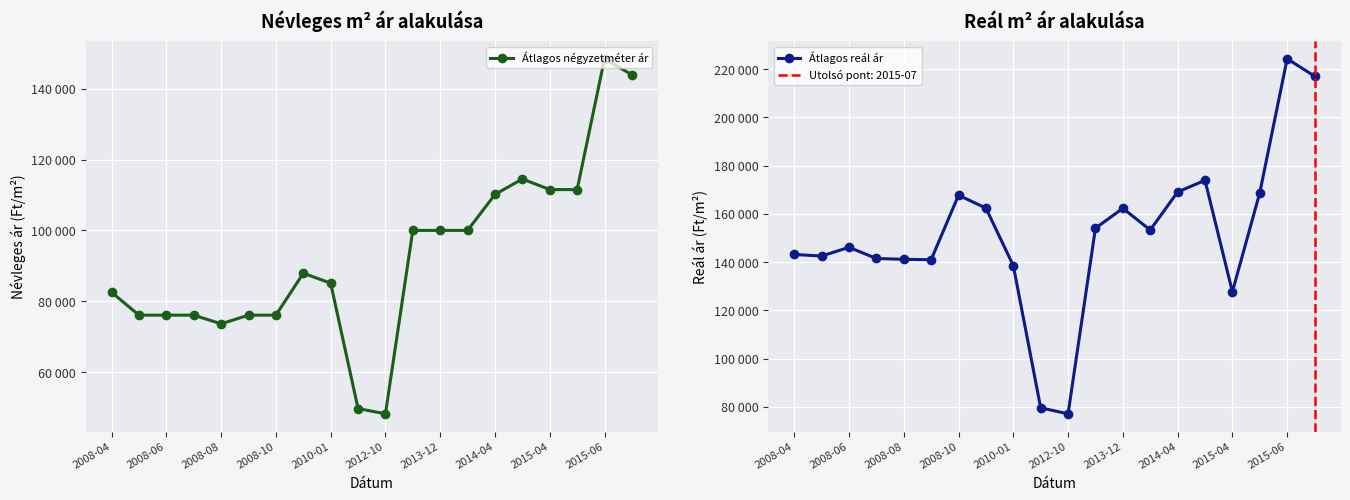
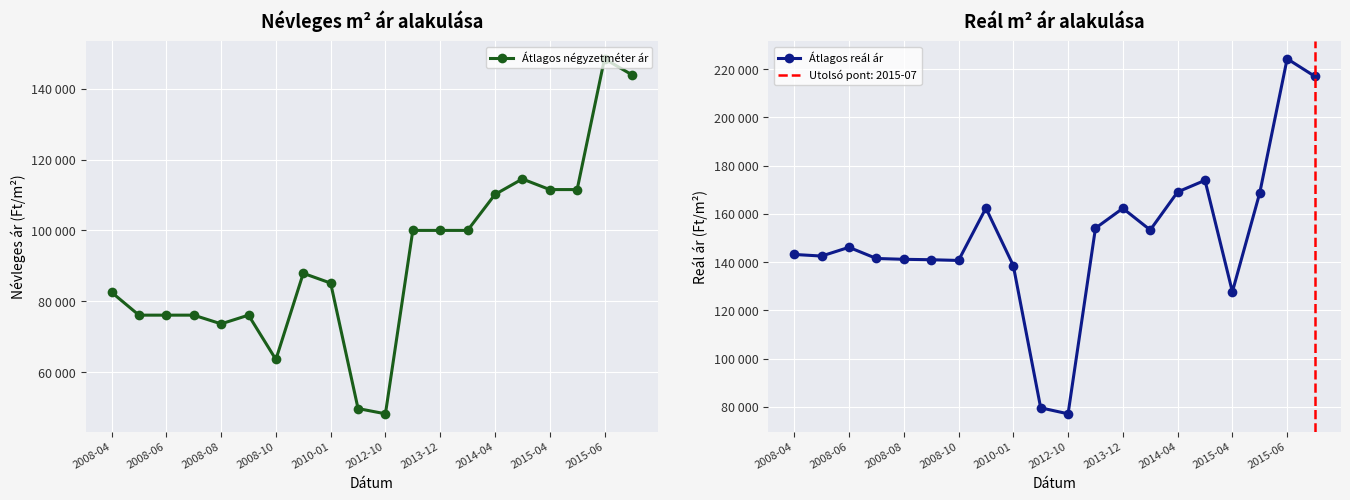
  {
    "Névleges m² ár alakulása": {
      "2008-04": 83000,
      "2008-06": 76000,
      "2008-08": 74000,
-     "2008-10": 76000,
+     "2008-10": 64000,
      "2010-01": 85000,
      "2012-10": 48000,
      "2013-12": 100000,
      "2014-04": 110000,
      "2015-04": 112000
    },
    "Reál m² ár alakulása": {
      "2008-04": 143000,
      "2008-06": 146000,
      "2008-08": 141000,
-     "2008-10": 168000,
+     "2008-10": 141000,
      "2010-01": 139000,
      "2012-10": 77000,
      "2013-12": 162000,
      "2014-04": 169000,
      "2015-04": 128000,
      "2015-06": 224000
    }
  }
